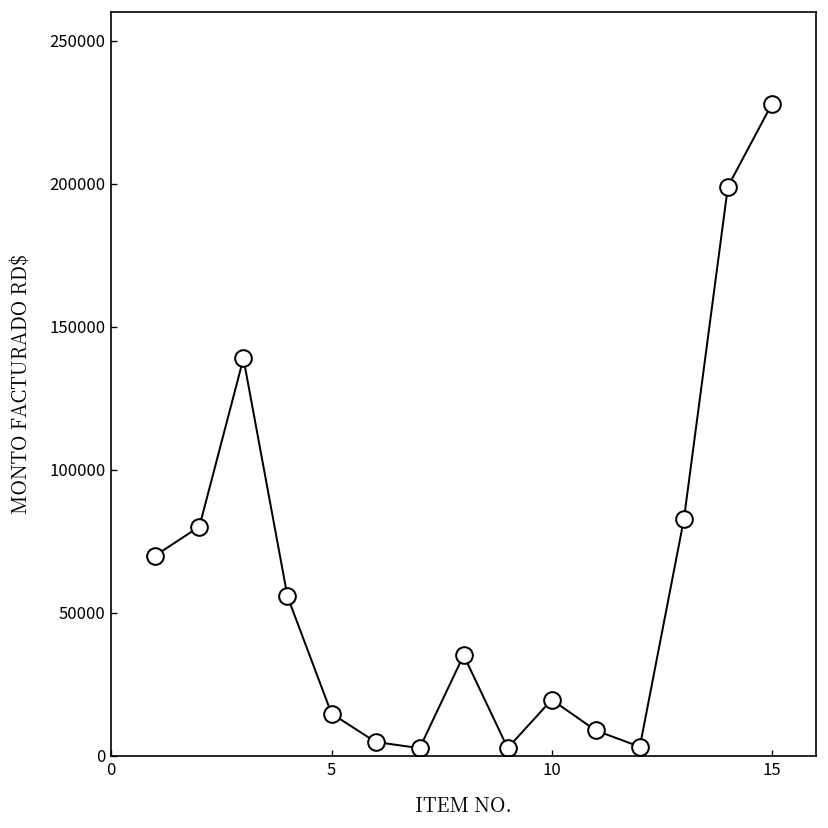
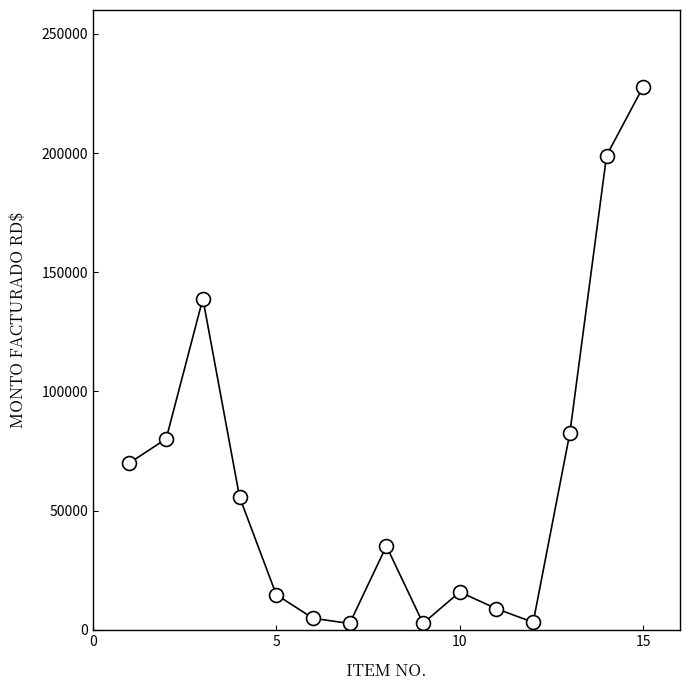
  {
    "5": 15000,
-   "10": 20000,
+   "10": 16000,
    "15": 228000
  }
